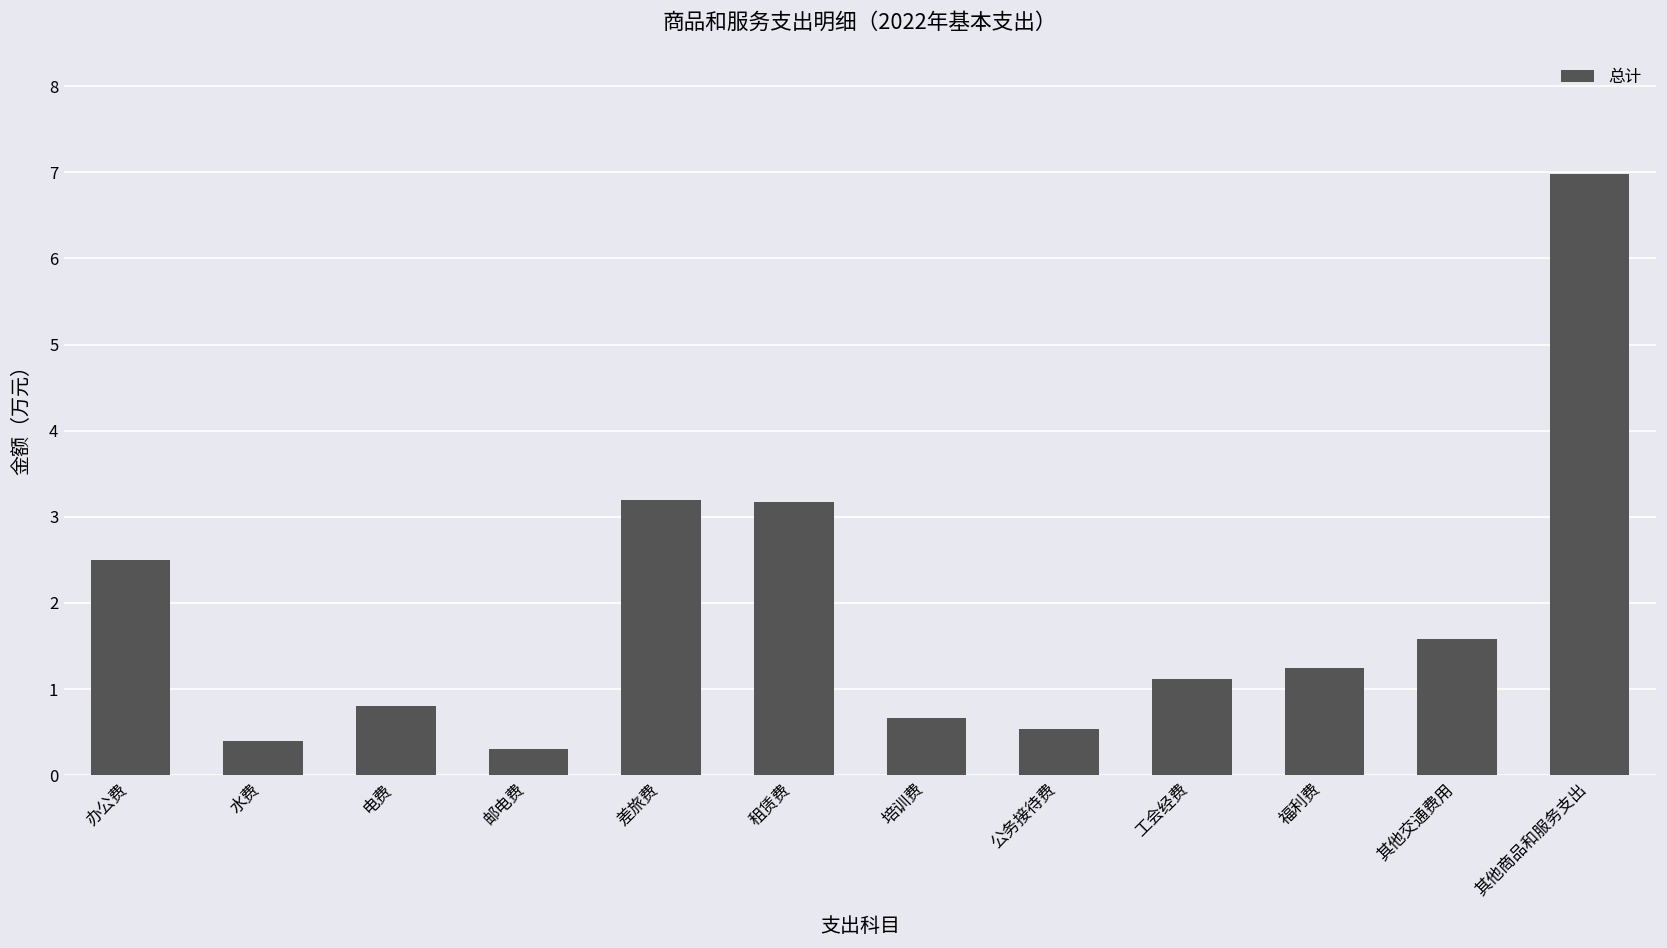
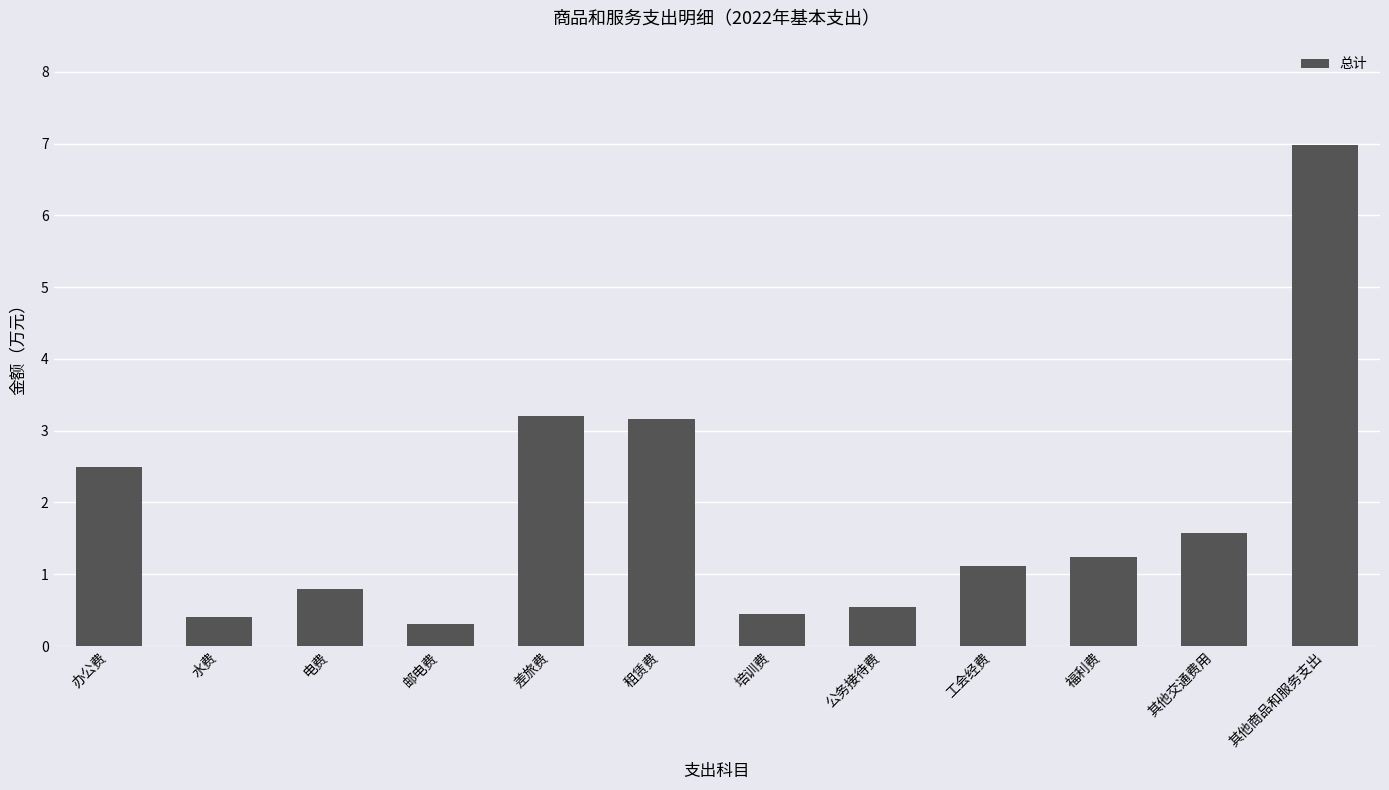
  {
    "办公费": 2.5,
    "水费": 0.4,
    "电费": 0.8,
    "邮电费": 0.3,
    "差旅费": 3.2,
    "租赁费": 3.2,
-   "培训费": 0.7,
+   "培训费": 0.5,
    "公务接待费": 0.5,
    "工会经费": 1.1,
    "福利费": 1.2,
    "其他交通费用": 1.6,
    "其他商品和服务支出": 7.0
  }
